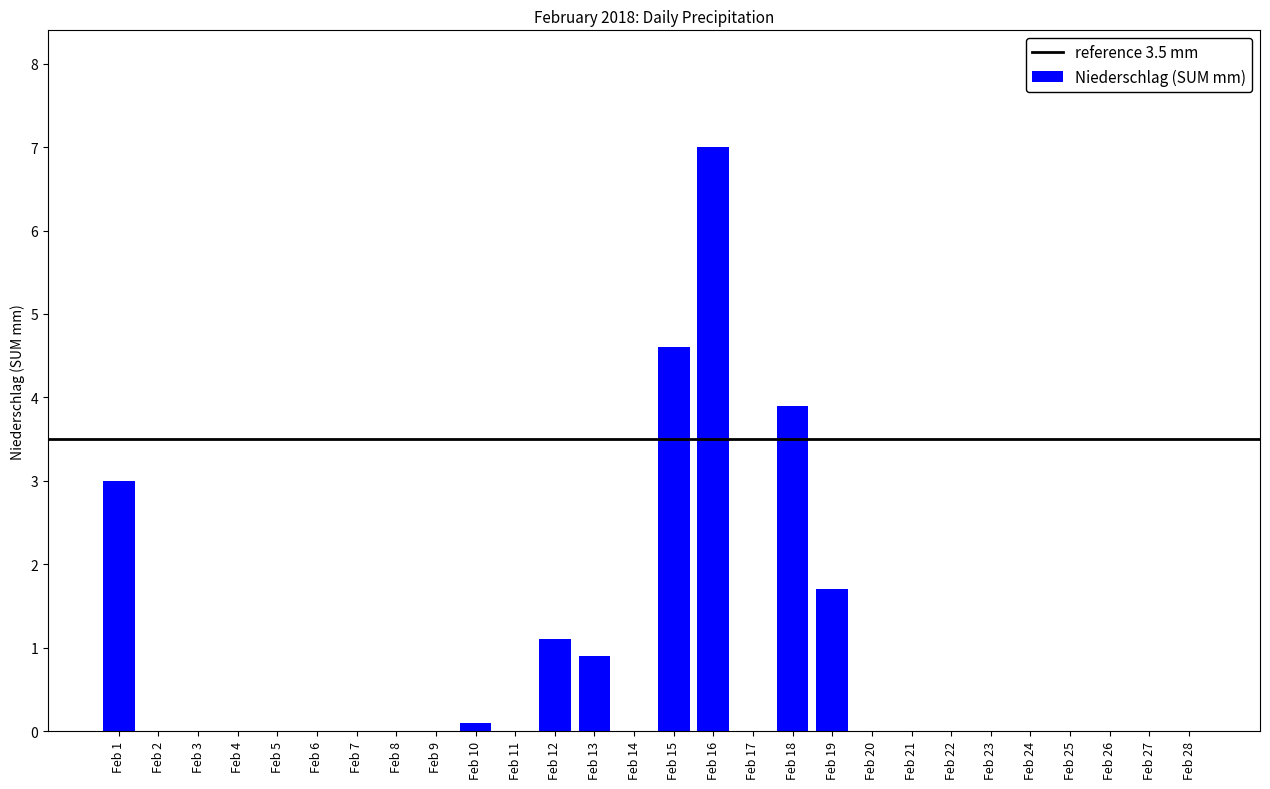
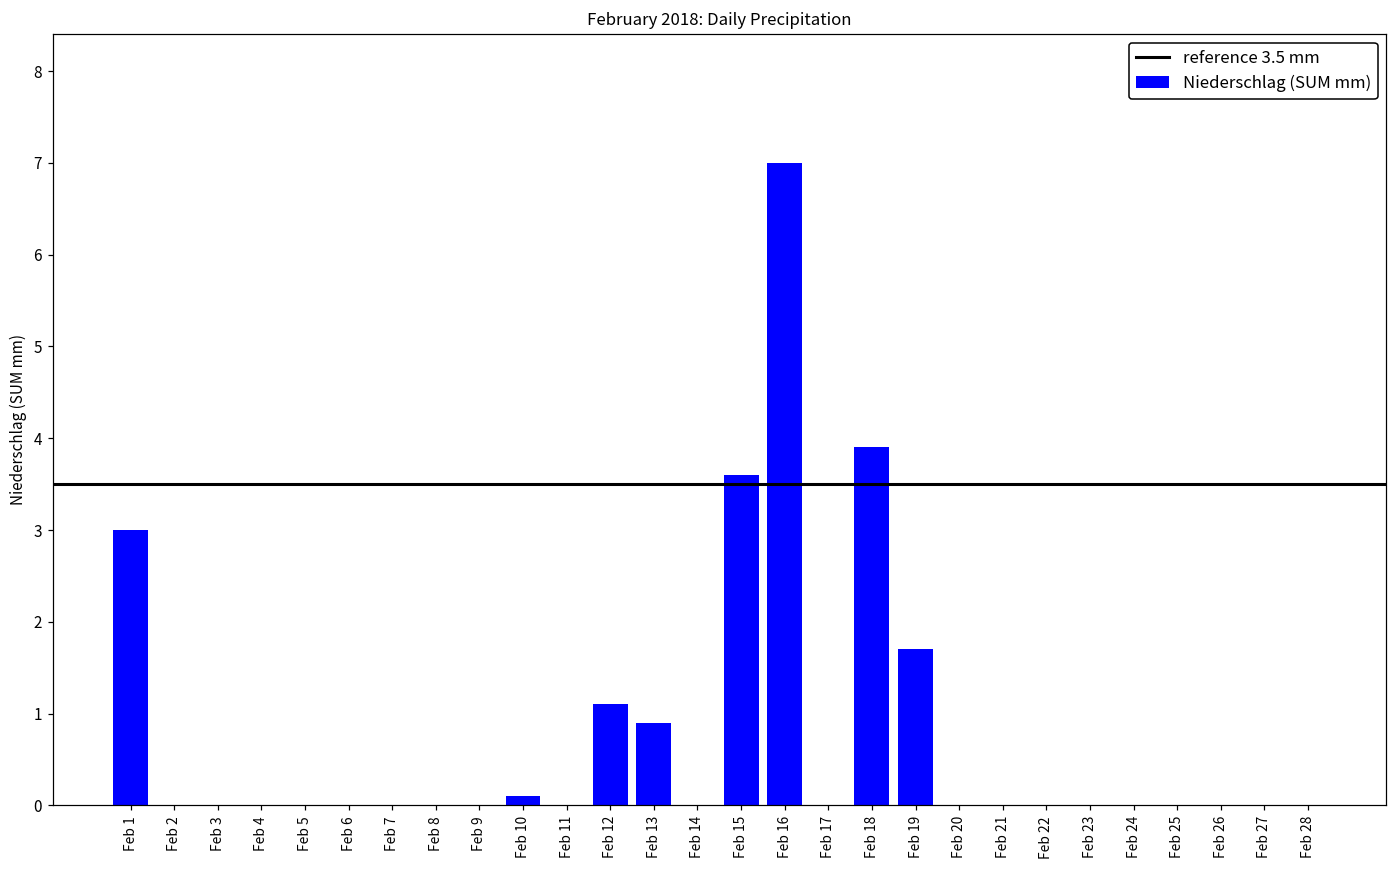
  {
    "Feb 1": 3.0,
    "Feb 2": 0.0,
    "Feb 3": 0.0,
    "Feb 4": 0.0,
    "Feb 5": 0.0,
    "Feb 6": 0.0,
    "Feb 7": 0.0,
    "Feb 8": 0.0,
    "Feb 9": 0.0,
    "Feb 10": 0.1,
    "Feb 11": 0.0,
    "Feb 12": 1.1,
    "Feb 13": 0.9,
    "Feb 14": 0.0,
-   "Feb 15": 4.6,
+   "Feb 15": 3.6,
    "Feb 16": 7.0,
    "Feb 17": 0.0,
    "Feb 18": 3.9,
    "Feb 19": 1.7,
    "Feb 20": 0.0,
    "Feb 21": 0.0,
    "Feb 22": 0.0,
    "Feb 23": 0.0,
    "Feb 24": 0.0,
    "Feb 25": 0.0,
    "Feb 26": 0.0,
    "Feb 27": 0.0,
    "Feb 28": 0.0
  }
